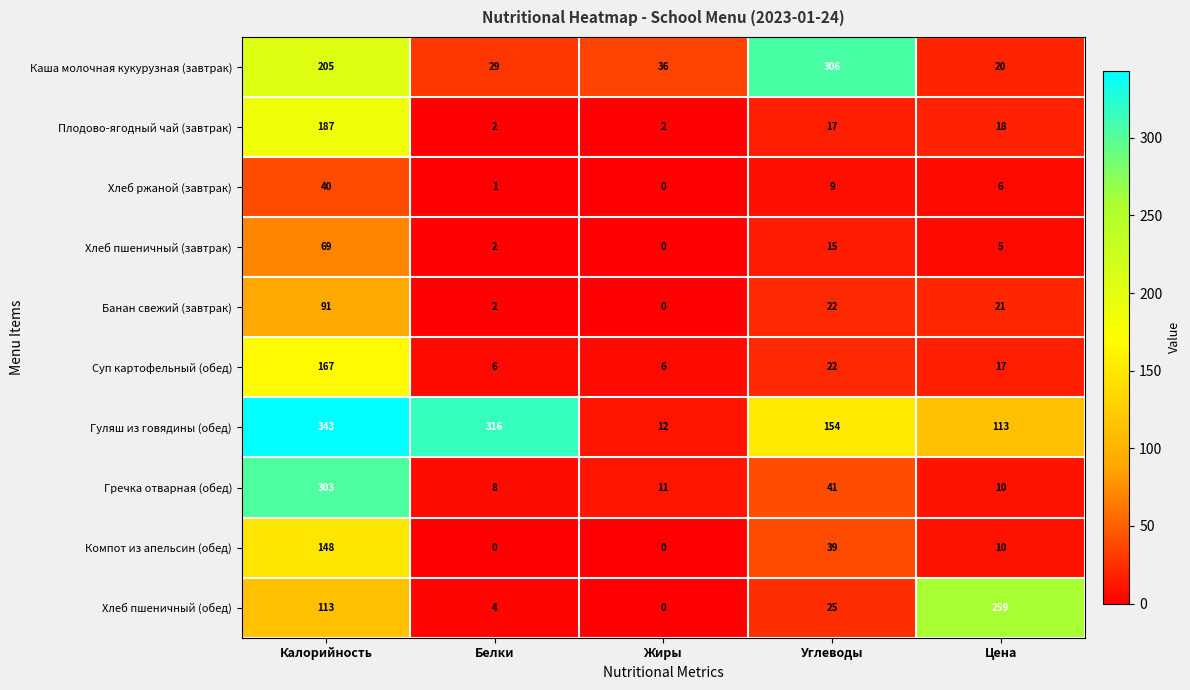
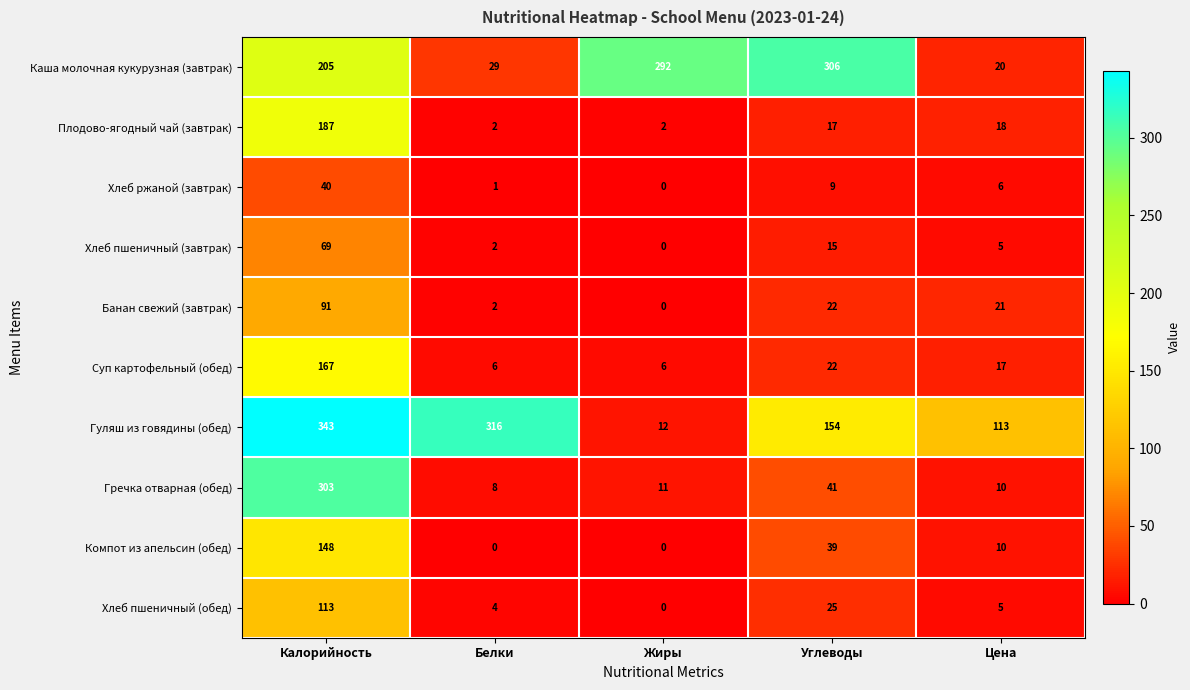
  {
    "Каша молочная кукурузная (завтрак)": {
      "Калорийность": 205,
      "Белки": 29,
-     "Жиры": 36,
+     "Жиры": 292,
      "Углеводы": 306,
      "Цена": 20
    },
    "Плодово-ягодный чай (завтрак)": {
      "Калорийность": 187,
      "Белки": 2,
      "Жиры": 2,
      "Углеводы": 17,
      "Цена": 18
    },
    "Хлеб ржаной (завтрак)": {
      "Калорийность": 40,
      "Белки": 1,
      "Жиры": 0,
      "Углеводы": 9,
      "Цена": 6
    },
    "Хлеб пшеничный (завтрак)": {
      "Калорийность": 69,
      "Белки": 2,
      "Жиры": 0,
      "Углеводы": 15,
      "Цена": 5
    },
    "Банан свежий (завтрак)": {
      "Калорийность": 91,
      "Белки": 2,
      "Жиры": 0,
      "Углеводы": 22,
      "Цена": 21
    },
    "Суп картофельный (обед)": {
      "Калорийность": 167,
      "Белки": 6,
      "Жиры": 6,
      "Углеводы": 22,
      "Цена": 17
    },
    "Гуляш из говядины (обед)": {
      "Калорийность": 343,
      "Белки": 316,
      "Жиры": 12,
      "Углеводы": 154,
      "Цена": 113
    },
    "Гречка отварная (обед)": {
      "Калорийность": 303,
      "Белки": 8,
      "Жиры": 11,
      "Углеводы": 41,
      "Цена": 10
    },
    "Компот из апельсин (обед)": {
      "Калорийность": 148,
      "Белки": 0,
      "Жиры": 0,
      "Углеводы": 39,
      "Цена": 10
    },
    "Хлеб пшеничный (обед)": {
      "Калорийность": 113,
      "Белки": 4,
      "Жиры": 0,
      "Углеводы": 25,
-     "Цена": 259
+     "Цена": 5
    }
  }
